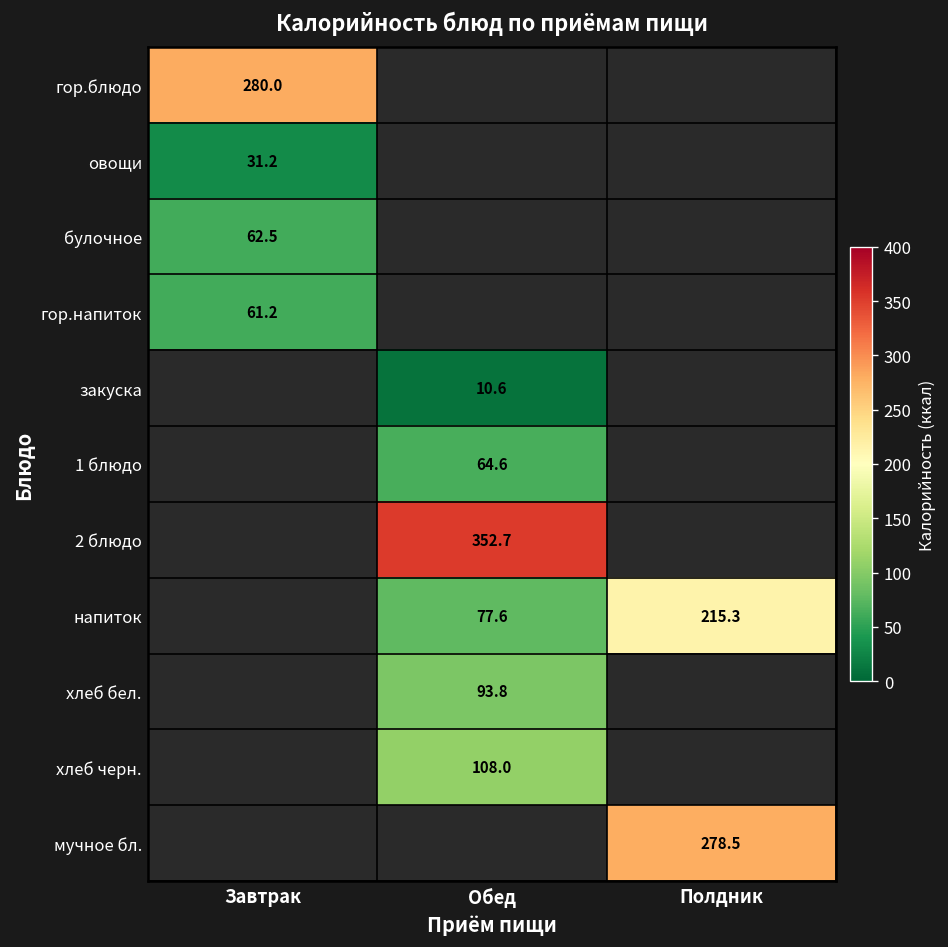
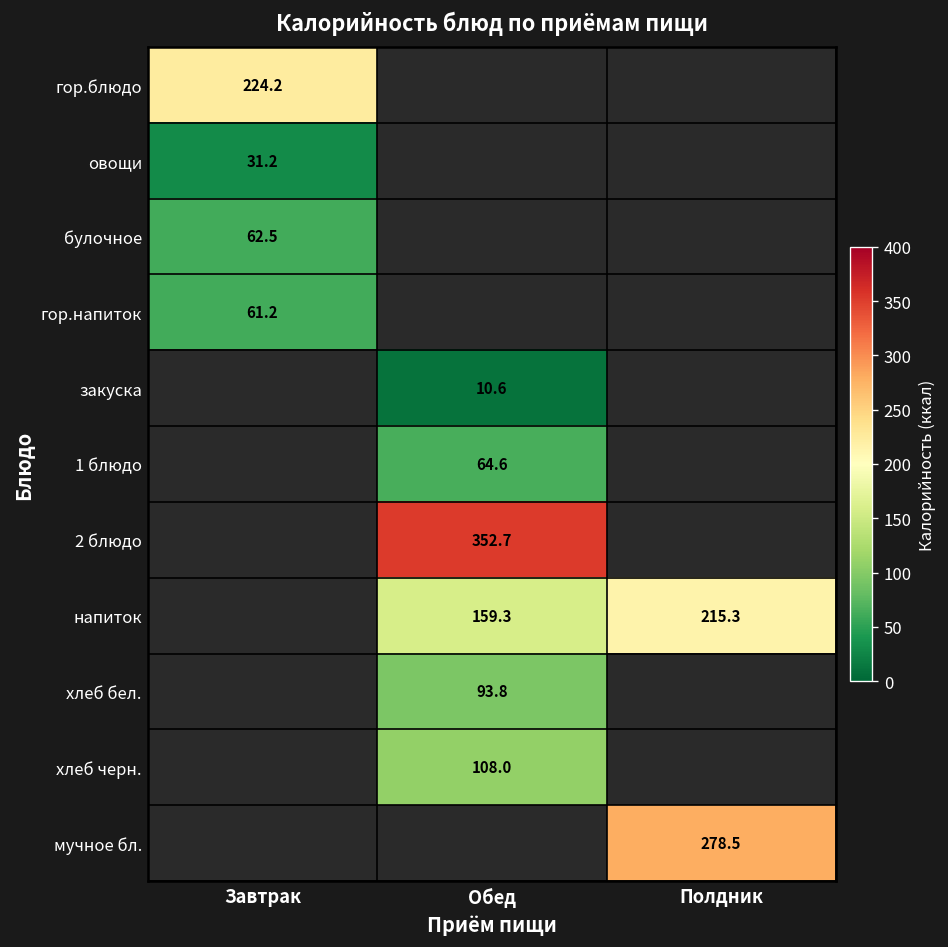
  {
    "гор.блюдо": {
-     "Завтрак": 280.0
+     "Завтрак": 224.2
    },
    "овощи": {
      "Завтрак": 31.2
    },
    "булочное": {
      "Завтрак": 62.5
    },
    "гор.напиток": {
      "Завтрак": 61.2
    },
    "закуска": {
      "Обед": 10.6
    },
    "1 блюдо": {
      "Обед": 64.6
    },
    "2 блюдо": {
      "Обед": 352.7
    },
    "напиток": {
-     "Обед": 77.6,
+     "Обед": 159.3,
      "Полдник": 215.3
    },
    "хлеб бел.": {
      "Обед": 93.8
    },
    "хлеб черн.": {
      "Обед": 108.0
    },
    "мучное бл.": {
      "Полдник": 278.5
    }
  }
